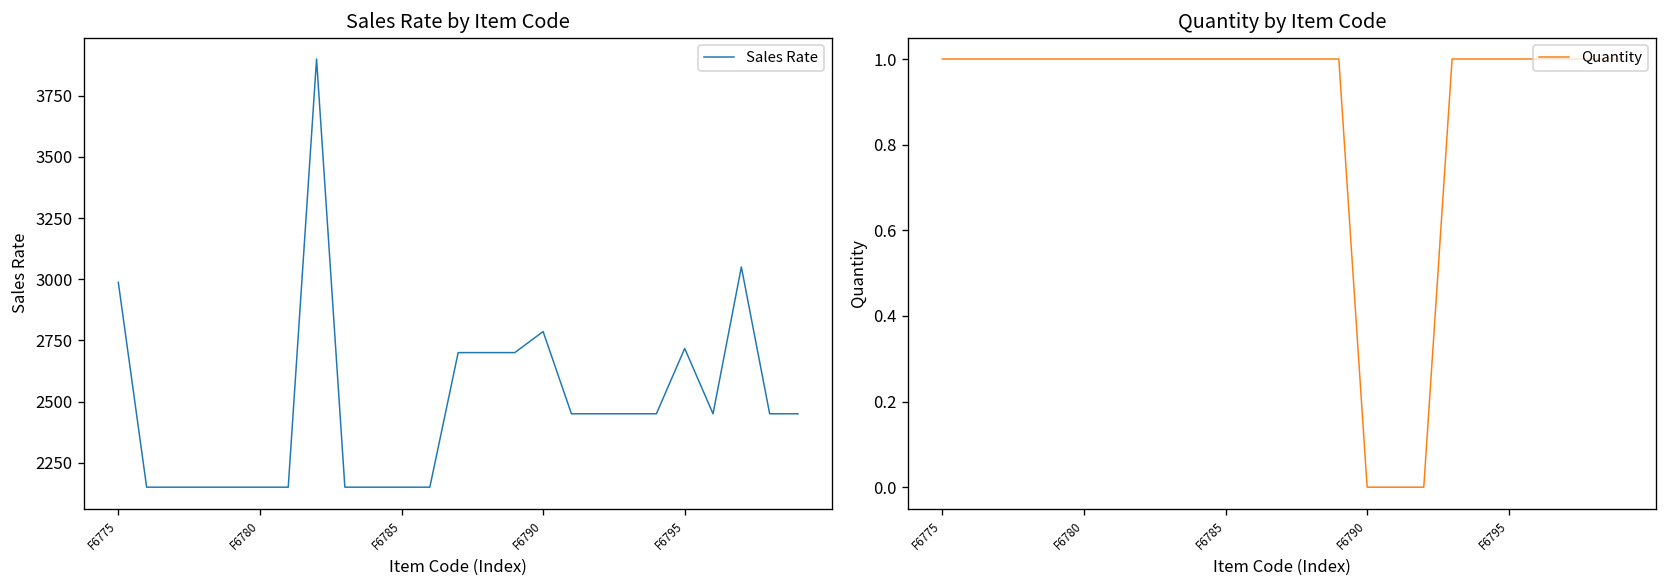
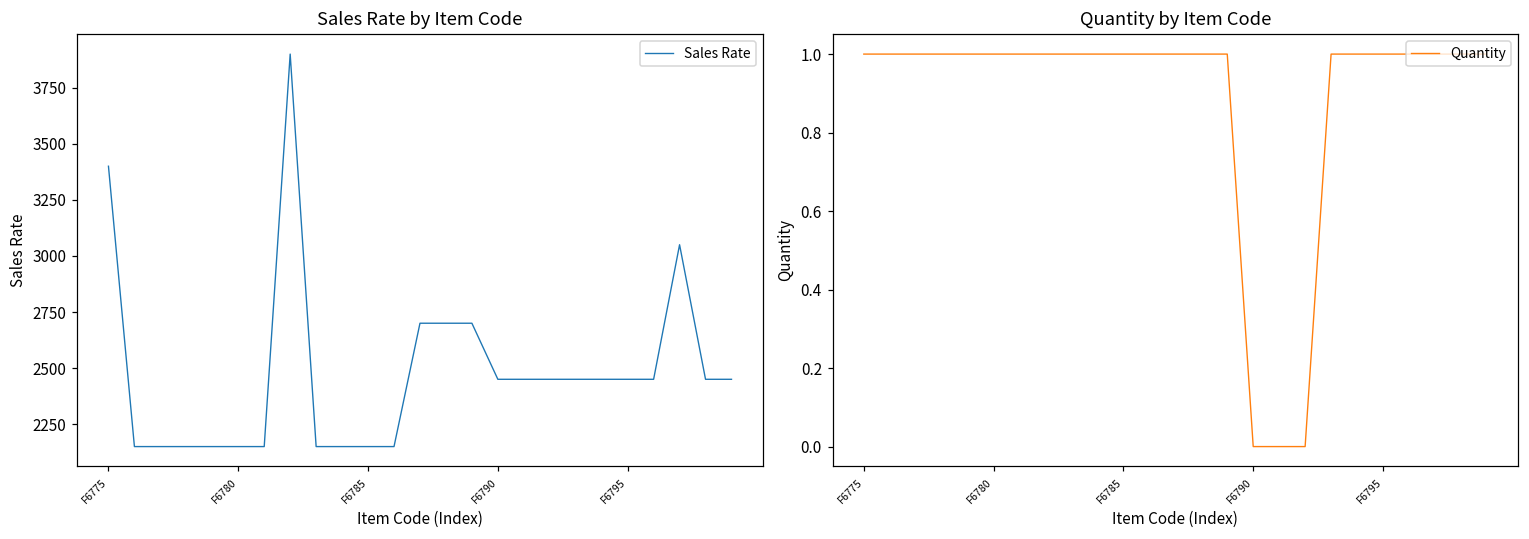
  {
    "Sales Rate by Item Code": {
-     "F6775": 2990,
+     "F6775": 3400,
      "F6780": 2150,
      "F6785": 2150,
-     "F6790": 2790,
-     "F6795": 2720
+     "F6790": 2450,
+     "F6795": 2450
    },
    "Quantity by Item Code": {
      "F6775": 1.00,
      "F6780": 1.00,
      "F6785": 1.00,
      "F6790": 0.00,
      "F6795": 1.00
    }
  }
